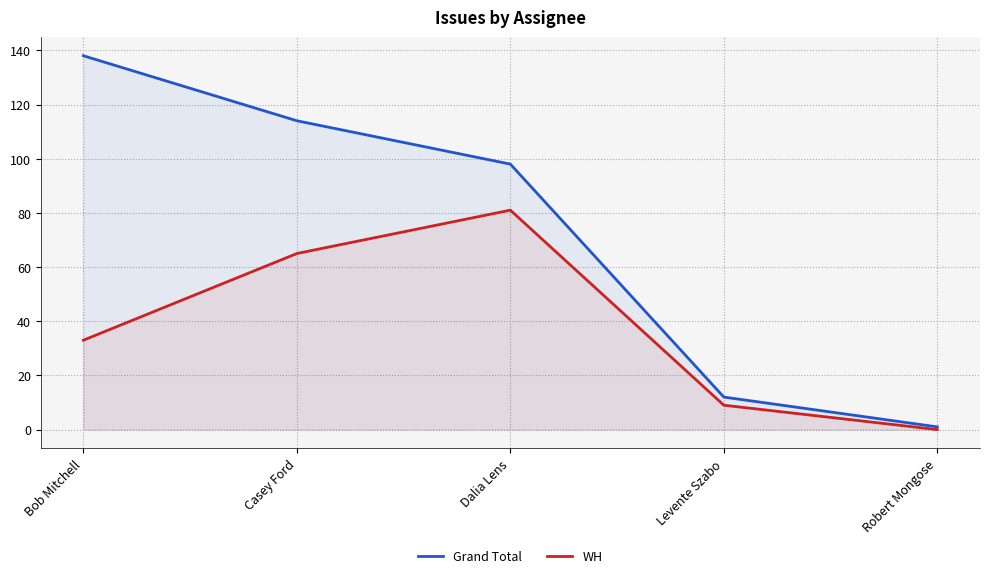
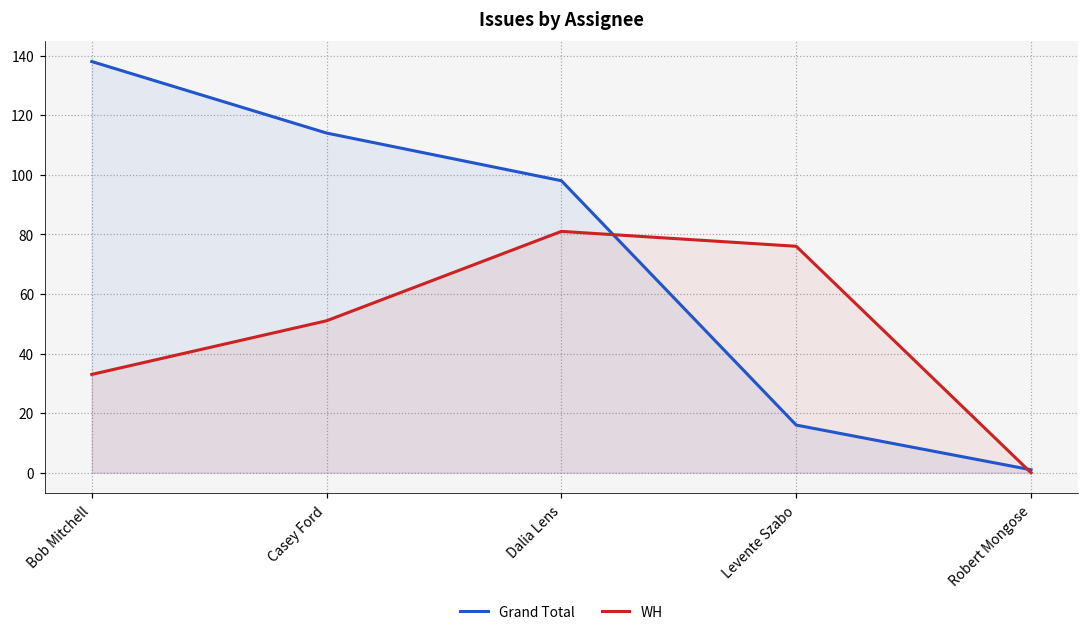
  {
    "Grand Total": {
      "Bob Mitchell": 138,
      "Casey Ford": 114,
      "Dalia Lens": 98,
-     "Levente Szabo": 12,
+     "Levente Szabo": 16,
      "Robert Mongose": 1
    },
    "WH": {
      "Bob Mitchell": 33,
-     "Casey Ford": 65,
+     "Casey Ford": 51,
      "Dalia Lens": 81,
-     "Levente Szabo": 9,
+     "Levente Szabo": 76,
      "Robert Mongose": 0
    }
  }
